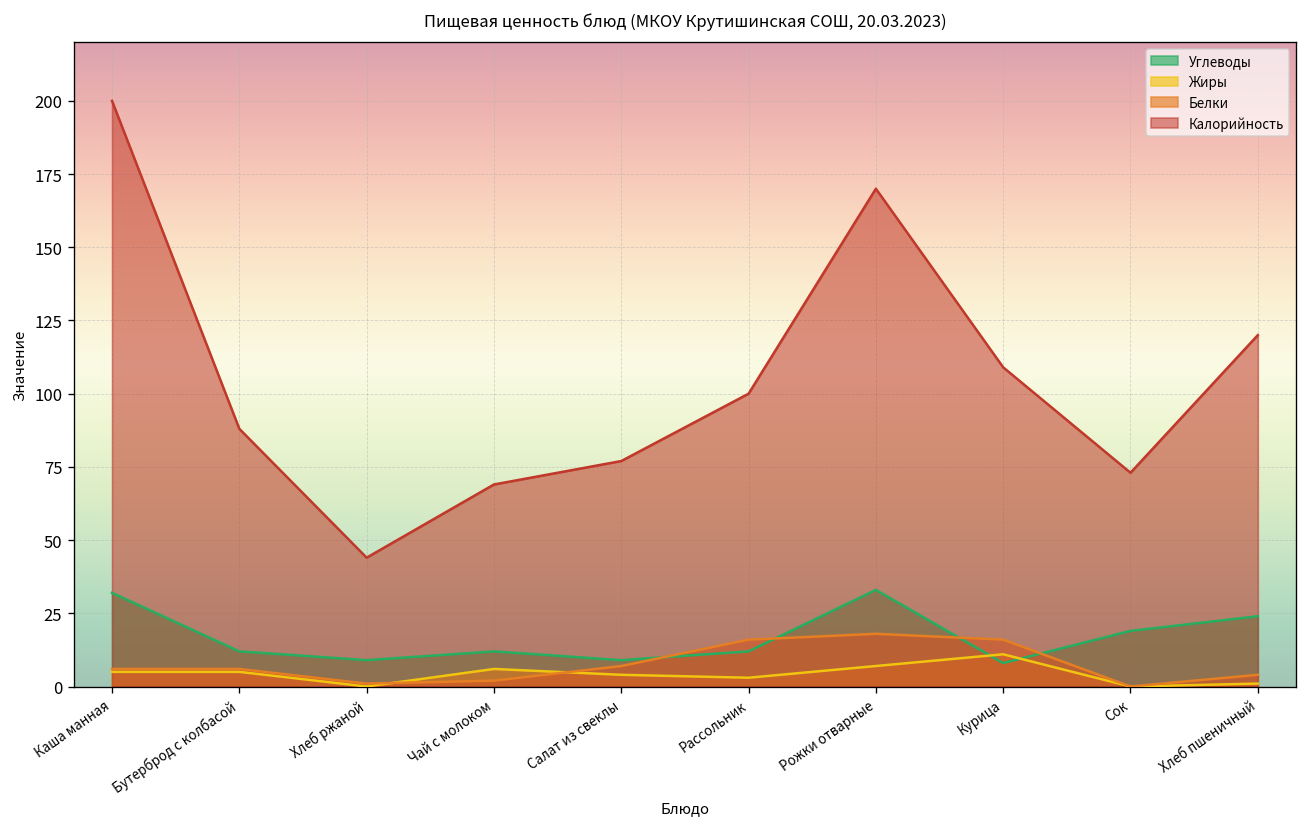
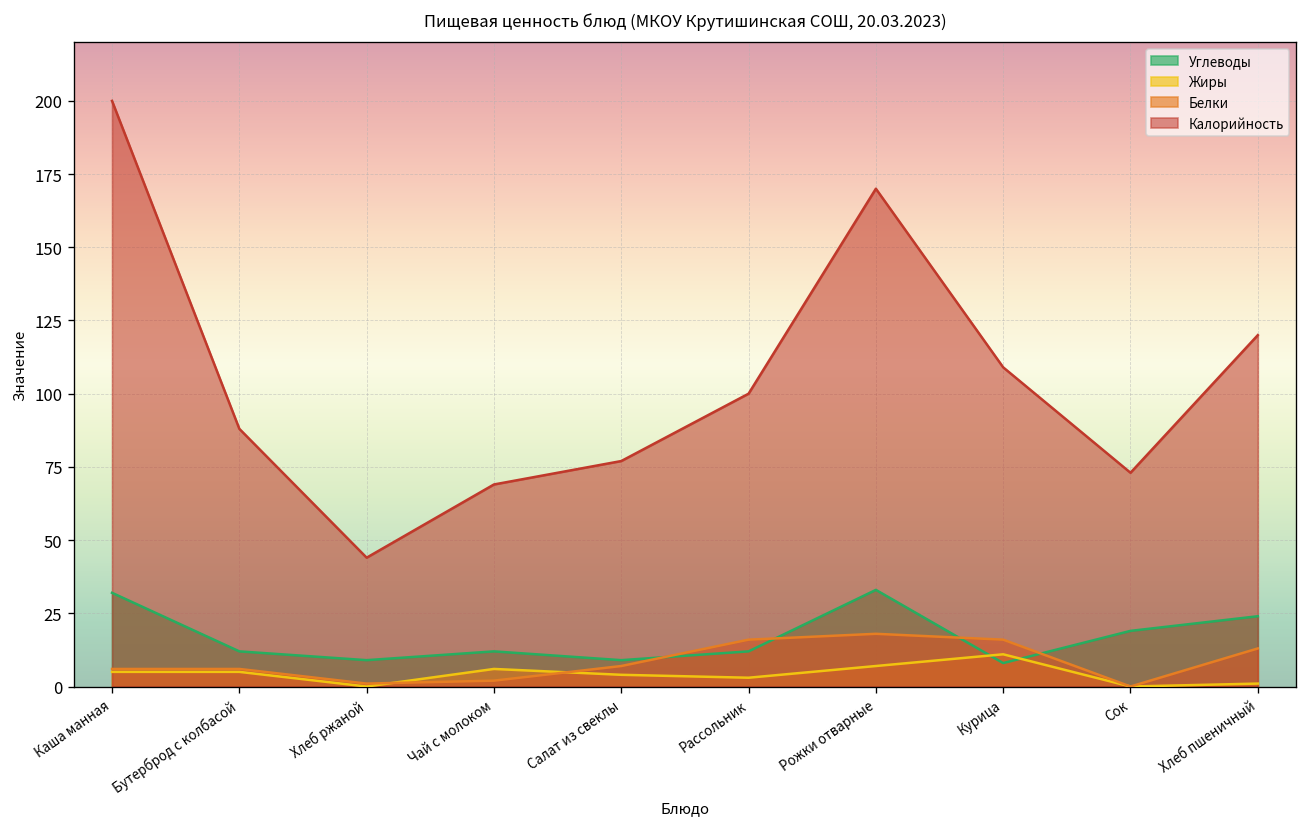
  {
    "Углеводы": {
      "Каша манная": 32,
      "Бутерброд с колбасой": 12,
      "Хлеб ржаной": 9,
      "Чай с молоком": 12,
      "Салат из свеклы": 9,
      "Рассольник": 12,
      "Рожки отварные": 33,
      "Курица": 8,
      "Сок": 19,
      "Хлеб пшеничный": 24
    },
    "Жиры": {
      "Чай с молоком": 6,
      "Салат из свеклы": 4,
      "Рассольник": 3,
      "Рожки отварные": 7,
      "Курица": 11,
      "Хлеб пшеничный": 1
    },
    "Белки": {
      "Чай с молоком": 2,
      "Салат из свеклы": 7,
      "Рассольник": 16,
      "Рожки отварные": 18,
      "Курица": 16,
-     "Хлеб пшеничный": 4
+     "Хлеб пшеничный": 13
    },
    "Калорийность": {
      "Каша манная": 200,
      "Бутерброд с колбасой": 88,
      "Хлеб ржаной": 44,
      "Чай с молоком": 69,
      "Салат из свеклы": 77,
      "Рассольник": 100,
      "Рожки отварные": 170,
      "Курица": 109,
      "Сок": 73,
      "Хлеб пшеничный": 120
    }
  }
